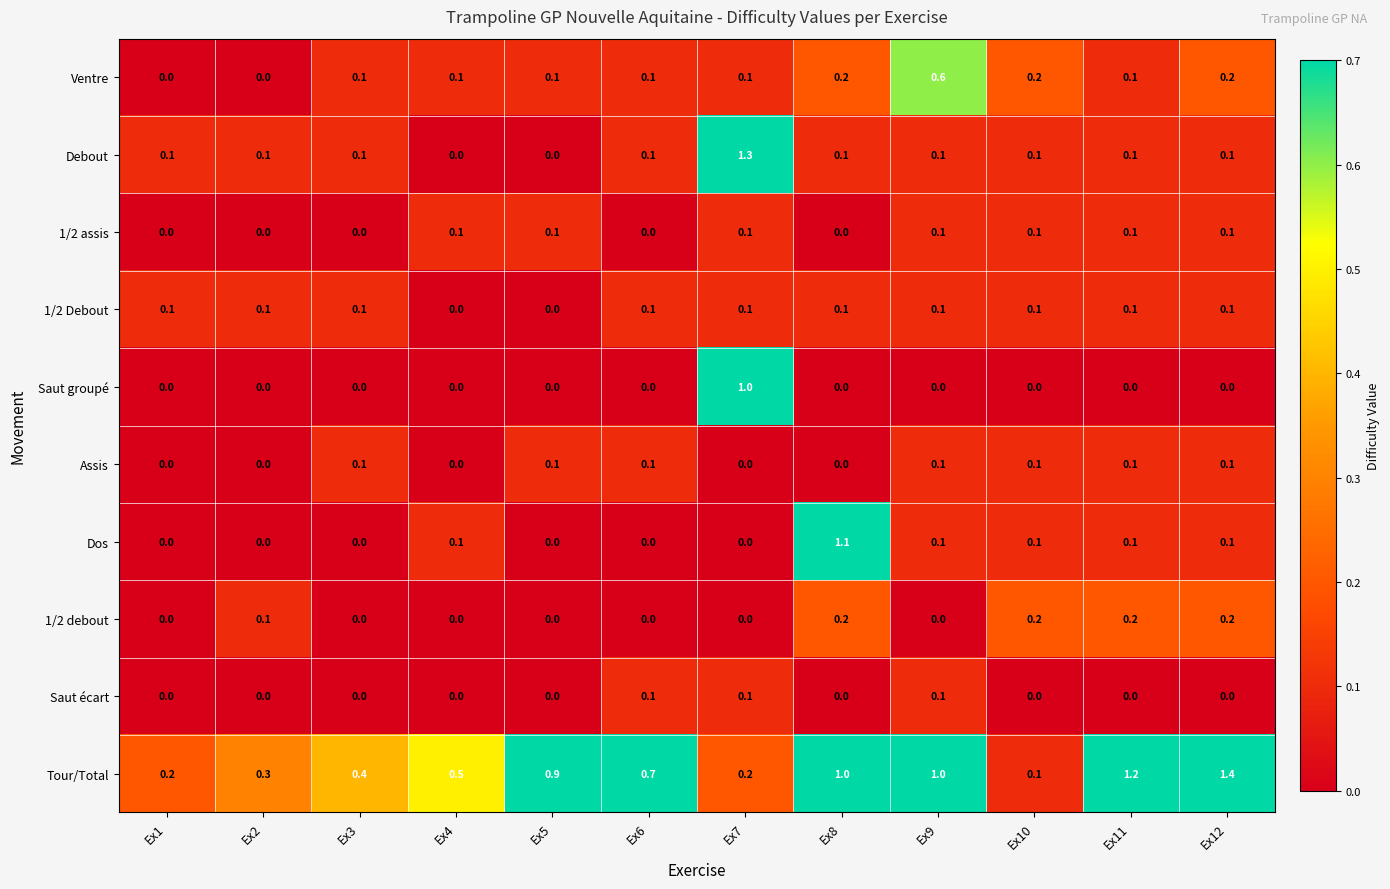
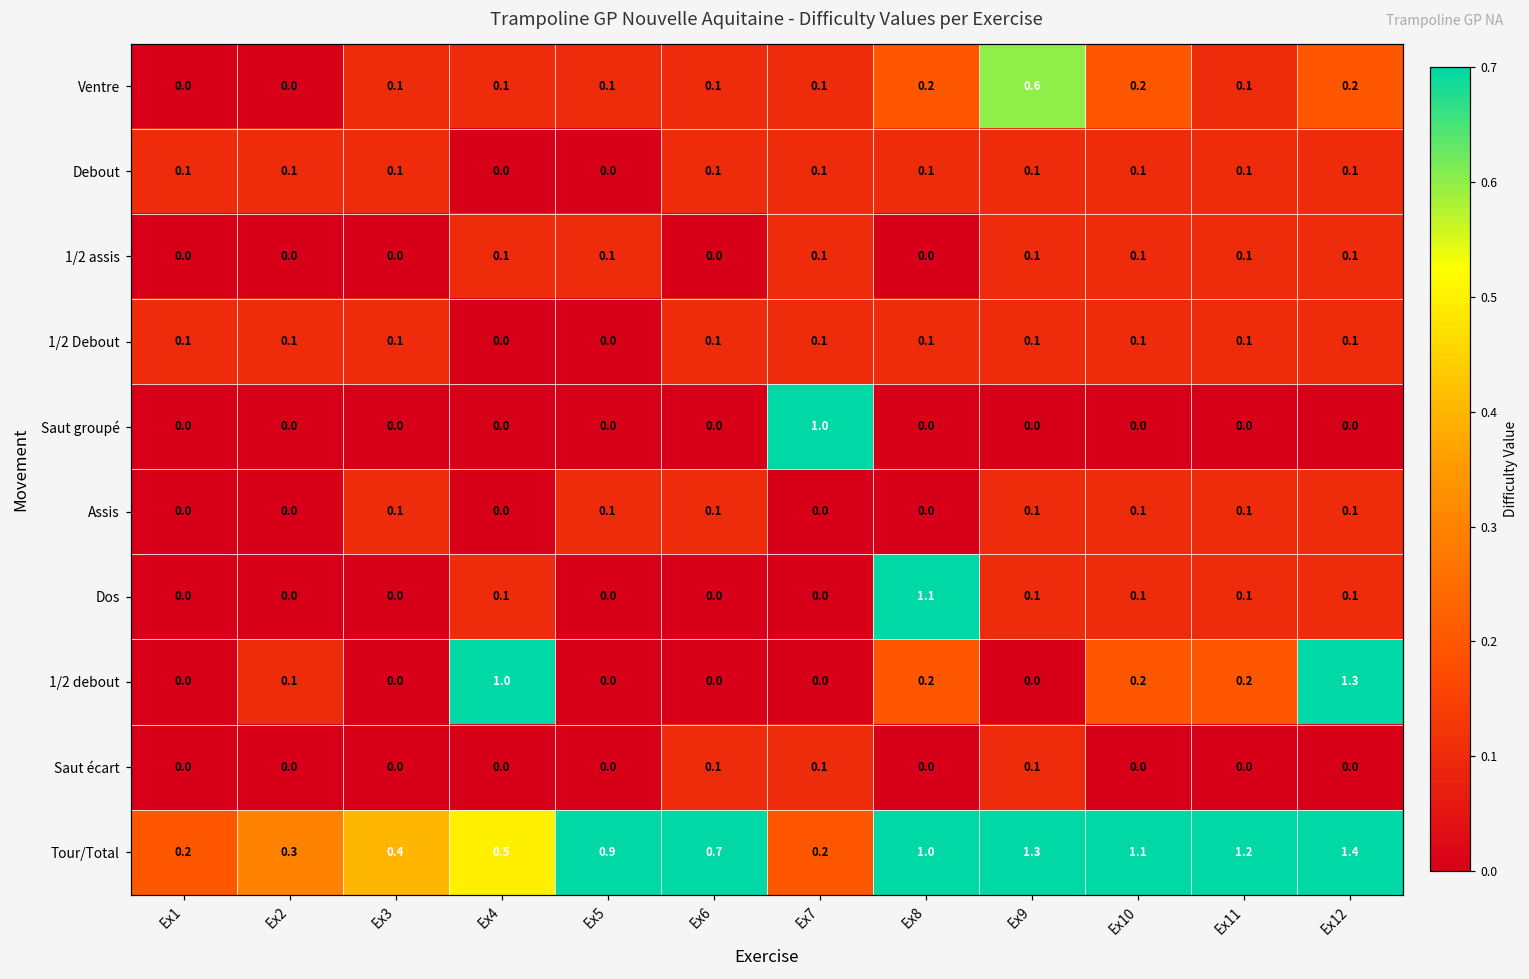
  {
    "Ventre": {
      "Ex1": 0.0,
      "Ex2": 0.0,
      "Ex3": 0.1,
      "Ex4": 0.1,
      "Ex5": 0.1,
      "Ex6": 0.1,
      "Ex7": 0.1,
      "Ex8": 0.2,
      "Ex9": 0.6,
      "Ex10": 0.2,
      "Ex11": 0.1,
      "Ex12": 0.2
    },
    "Debout": {
      "Ex1": 0.1,
      "Ex2": 0.1,
      "Ex3": 0.1,
      "Ex4": 0.0,
      "Ex5": 0.0,
      "Ex6": 0.1,
-     "Ex7": 1.3,
+     "Ex7": 0.1,
      "Ex8": 0.1,
      "Ex9": 0.1,
      "Ex10": 0.1,
      "Ex11": 0.1,
      "Ex12": 0.1
    },
    "1/2 assis": {
      "Ex1": 0.0,
      "Ex2": 0.0,
      "Ex3": 0.0,
      "Ex4": 0.1,
      "Ex5": 0.1,
      "Ex6": 0.0,
      "Ex7": 0.1,
      "Ex8": 0.0,
      "Ex9": 0.1,
      "Ex10": 0.1,
      "Ex11": 0.1,
      "Ex12": 0.1
    },
    "1/2 Debout": {
      "Ex1": 0.1,
      "Ex2": 0.1,
      "Ex3": 0.1,
      "Ex4": 0.0,
      "Ex5": 0.0,
      "Ex6": 0.1,
      "Ex7": 0.1,
      "Ex8": 0.1,
      "Ex9": 0.1,
      "Ex10": 0.1,
      "Ex11": 0.1,
      "Ex12": 0.1
    },
    "Saut groupé": {
      "Ex1": 0.0,
      "Ex2": 0.0,
      "Ex3": 0.0,
      "Ex4": 0.0,
      "Ex5": 0.0,
      "Ex6": 0.0,
      "Ex7": 1.0,
      "Ex8": 0.0,
      "Ex9": 0.0,
      "Ex10": 0.0,
      "Ex11": 0.0,
      "Ex12": 0.0
    },
    "Assis": {
      "Ex1": 0.0,
      "Ex2": 0.0,
      "Ex3": 0.1,
      "Ex4": 0.0,
      "Ex5": 0.1,
      "Ex6": 0.1,
      "Ex7": 0.0,
      "Ex8": 0.0,
      "Ex9": 0.1,
      "Ex10": 0.1,
      "Ex11": 0.1,
      "Ex12": 0.1
    },
    "Dos": {
      "Ex1": 0.0,
      "Ex2": 0.0,
      "Ex3": 0.0,
      "Ex4": 0.1,
      "Ex5": 0.0,
      "Ex6": 0.0,
      "Ex7": 0.0,
      "Ex8": 1.1,
      "Ex9": 0.1,
      "Ex10": 0.1,
      "Ex11": 0.1,
      "Ex12": 0.1
    },
    "1/2 debout": {
      "Ex1": 0.0,
      "Ex2": 0.1,
      "Ex3": 0.0,
-     "Ex4": 0.0,
+     "Ex4": 1.0,
      "Ex5": 0.0,
      "Ex6": 0.0,
      "Ex7": 0.0,
      "Ex8": 0.2,
      "Ex9": 0.0,
      "Ex10": 0.2,
      "Ex11": 0.2,
-     "Ex12": 0.2
+     "Ex12": 1.3
    },
    "Saut écart": {
      "Ex1": 0.0,
      "Ex2": 0.0,
      "Ex3": 0.0,
      "Ex4": 0.0,
      "Ex5": 0.0,
      "Ex6": 0.1,
      "Ex7": 0.1,
      "Ex8": 0.0,
      "Ex9": 0.1,
      "Ex10": 0.0,
      "Ex11": 0.0,
      "Ex12": 0.0
    },
    "Tour/Total": {
      "Ex1": 0.2,
      "Ex2": 0.3,
      "Ex3": 0.4,
      "Ex4": 0.5,
      "Ex5": 0.9,
      "Ex6": 0.7,
      "Ex7": 0.2,
      "Ex8": 1.0,
-     "Ex9": 1.0,
-     "Ex10": 0.1,
+     "Ex9": 1.3,
+     "Ex10": 1.1,
      "Ex11": 1.2,
      "Ex12": 1.4
    }
  }
